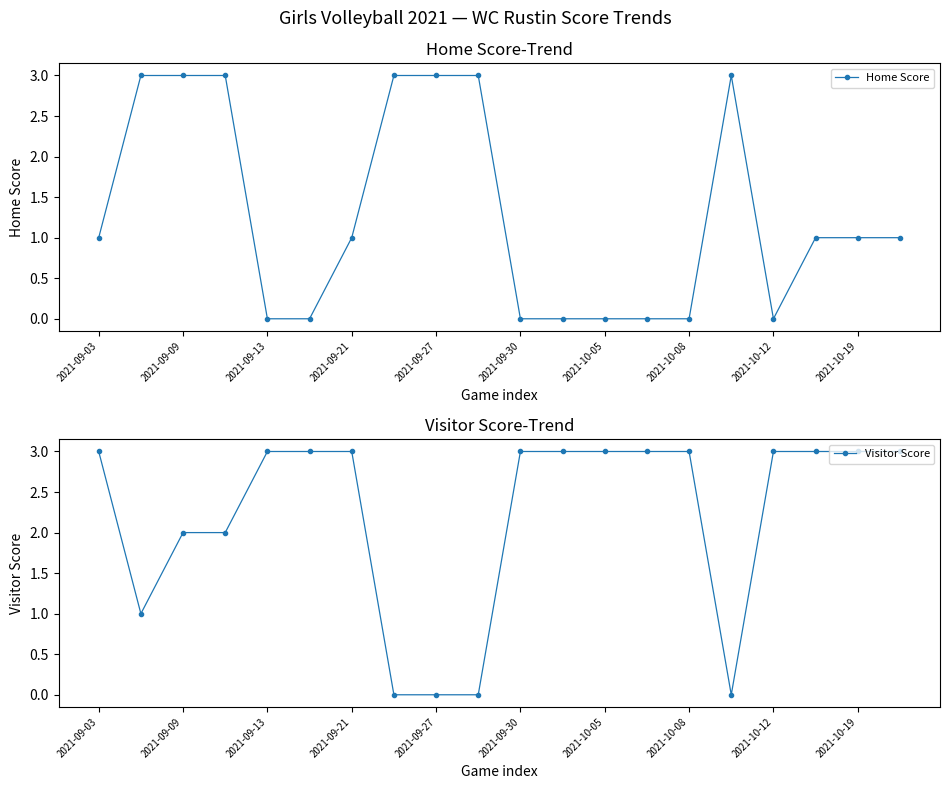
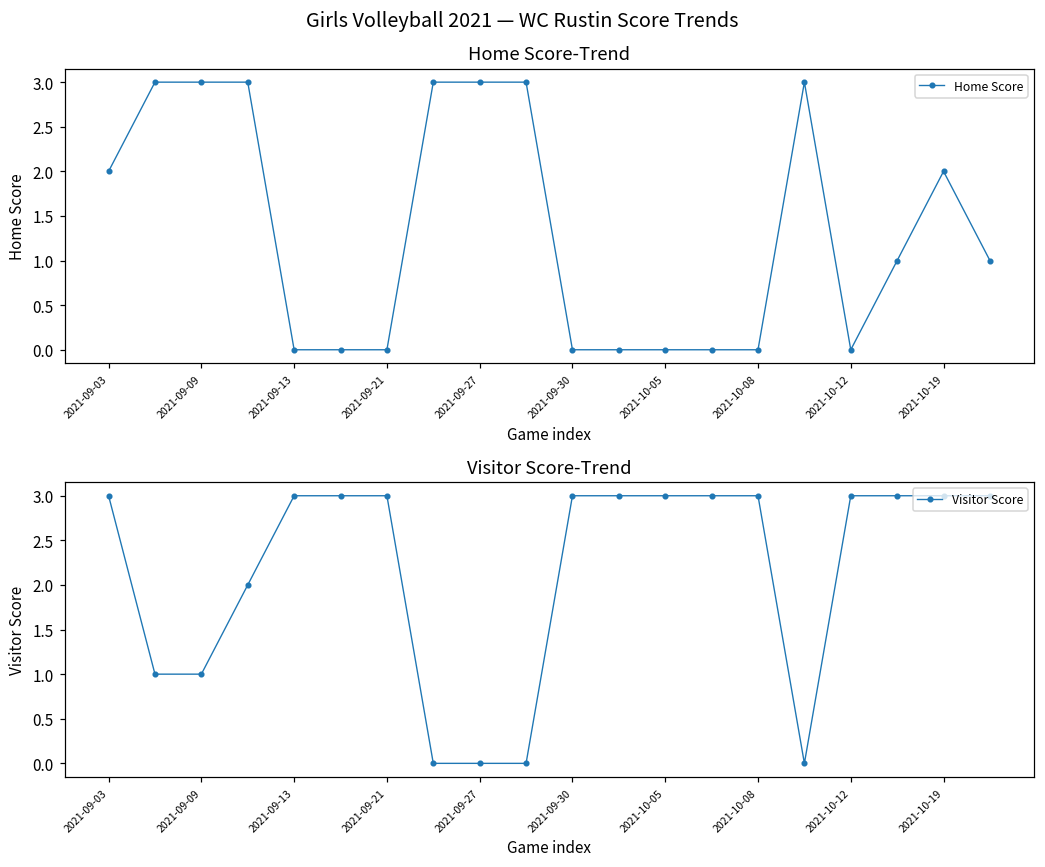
  {
    "Home Score-Trend": {
-     "2021-09-03": 1,
+     "2021-09-03": 2,
      "2021-09-09": 3,
      "2021-09-13": 0,
-     "2021-09-21": 1,
+     "2021-09-21": 0,
      "2021-09-27": 3,
      "2021-09-30": 0,
      "2021-10-05": 0,
      "2021-10-08": 0,
      "2021-10-12": 0,
-     "2021-10-19": 1
+     "2021-10-19": 2
    },
    "Visitor Score-Trend": {
      "2021-09-03": 3,
-     "2021-09-09": 2,
+     "2021-09-09": 1,
      "2021-09-13": 3,
      "2021-09-21": 3,
      "2021-09-27": 0,
      "2021-09-30": 3,
      "2021-10-05": 3,
      "2021-10-08": 3,
      "2021-10-12": 3
    }
  }
